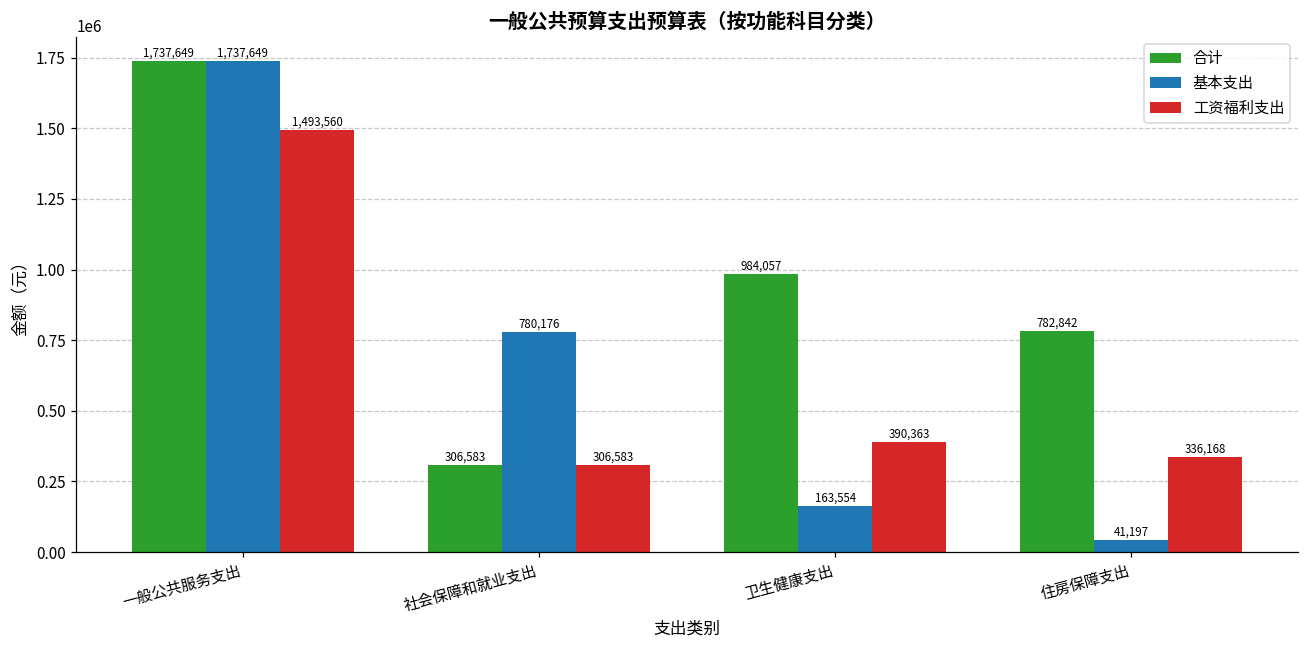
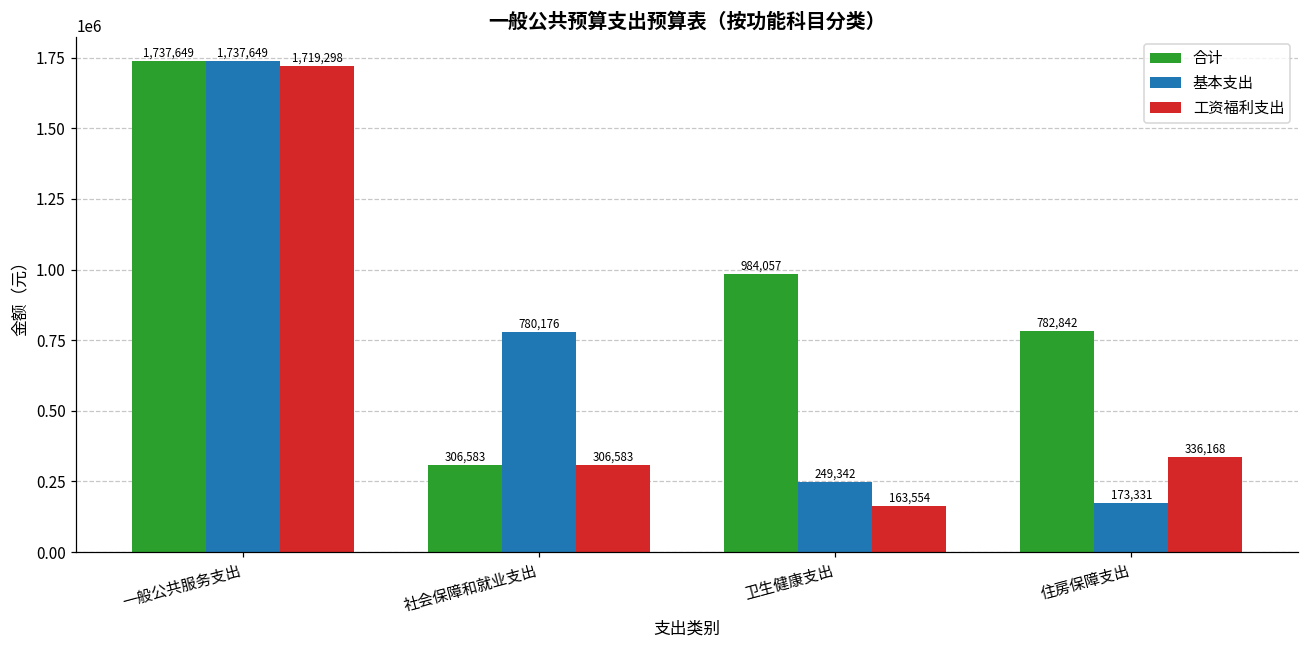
  {
    "合计": {
      "一般公共服务支出": "1,737,649",
      "社会保障和就业支出": "306,583",
      "卫生健康支出": "984,057",
      "住房保障支出": "782,842"
    },
    "基本支出": {
      "一般公共服务支出": "1,737,649",
      "社会保障和就业支出": "780,176",
-     "卫生健康支出": "163,554",
-     "住房保障支出": "41,197"
+     "卫生健康支出": "249,342",
+     "住房保障支出": "173,331"
    },
    "工资福利支出": {
-     "一般公共服务支出": "1,493,560",
+     "一般公共服务支出": "1,719,298",
      "社会保障和就业支出": "306,583",
-     "卫生健康支出": "390,363",
+     "卫生健康支出": "163,554",
      "住房保障支出": "336,168"
    }
  }
